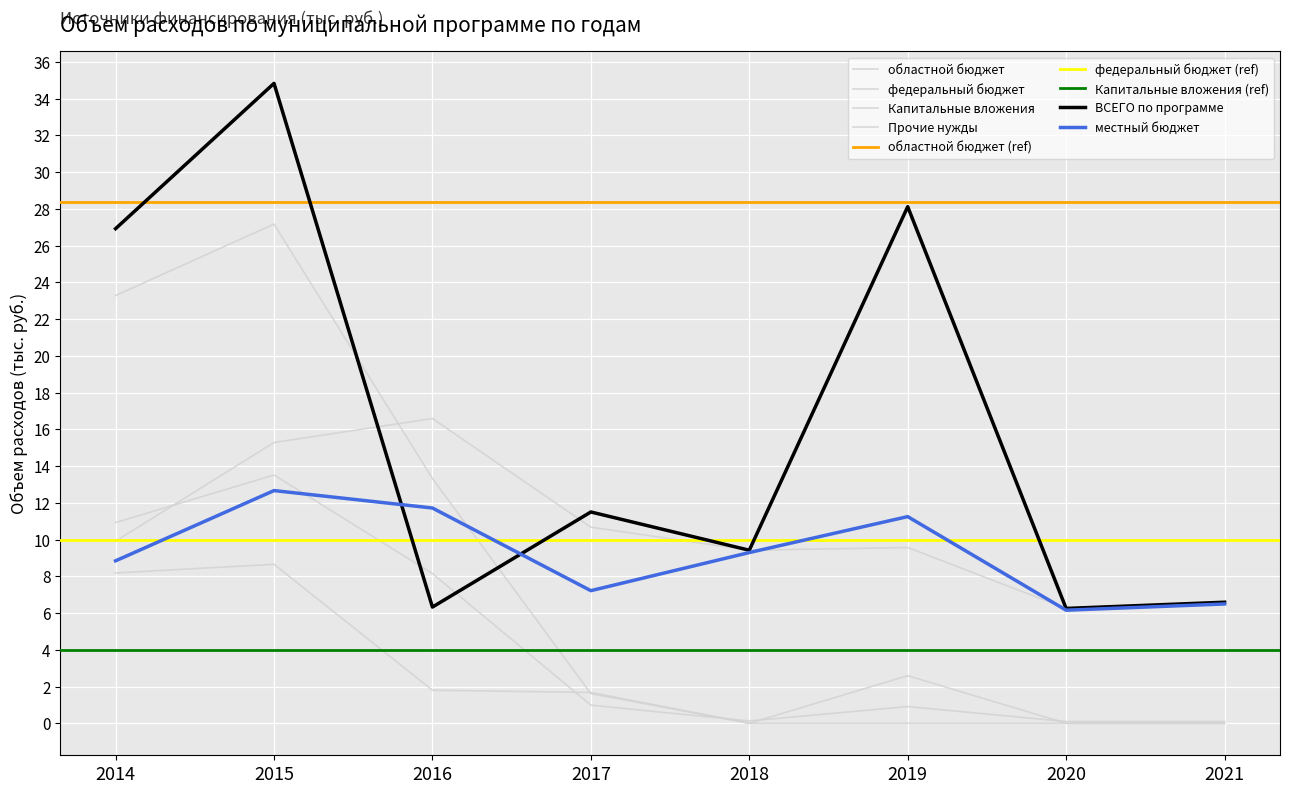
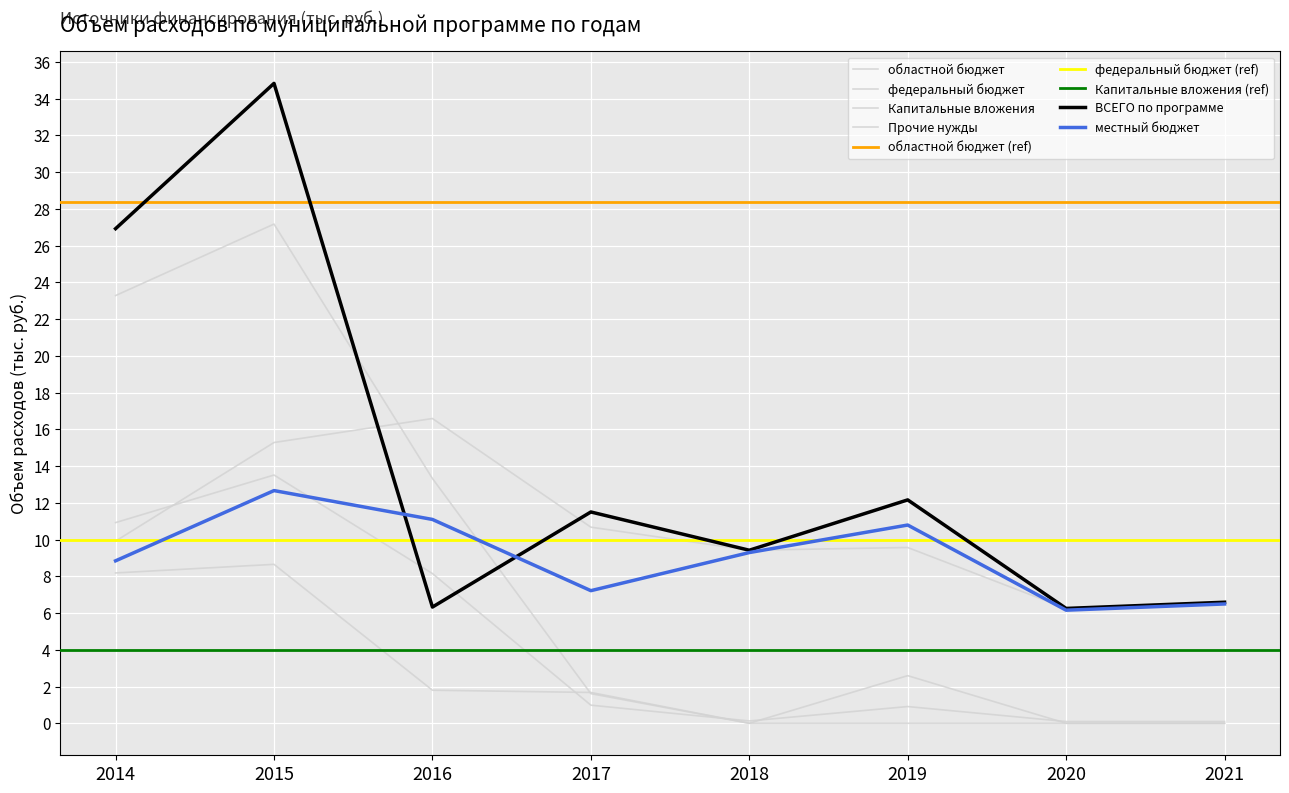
  {
    "ВСЕГО по программе": {
      "2014": 26.9,
      "2015": 34.8,
      "2016": 6.3,
      "2017": 11.5,
-     "2019": 28.1
+     "2019": 12.2
    },
    "местный бюджет": {
      "2014": 8.8,
      "2015": 12.7,
-     "2016": 11.7,
+     "2016": 11.1,
      "2017": 7.2,
-     "2019": 11.2
+     "2019": 10.8
    }
  }
